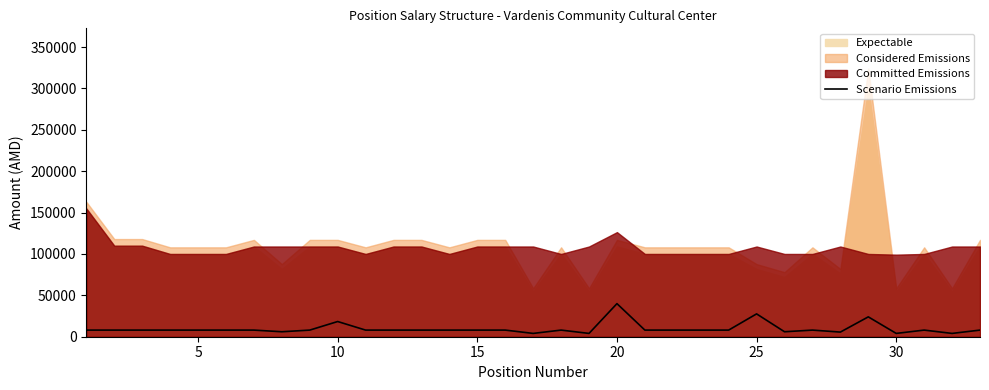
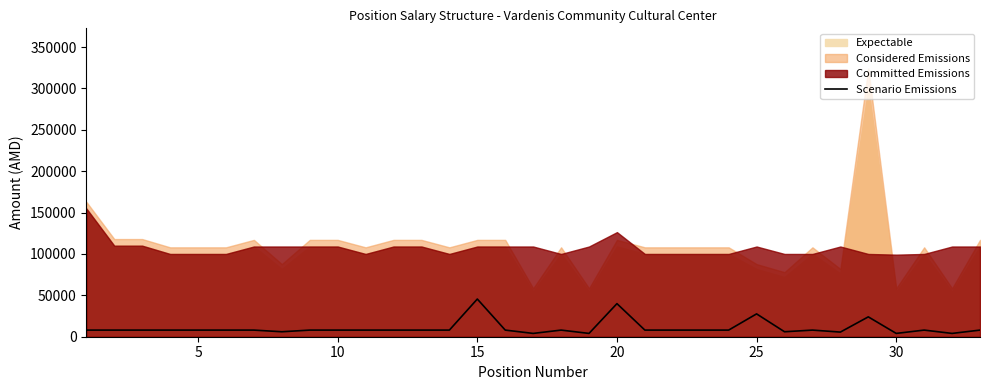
  {
    "Scenario Emissions": {
      "5": 10000,
-     "10": 20000,
-     "15": 10000,
+     "10": 10000,
+     "15": 50000,
      "20": 40000,
      "25": 30000,
      "30": 0
    },
    "Committed Emissions": {
      "20": 130000,
      "25": 110000,
      "30": 100000
    }
  }
